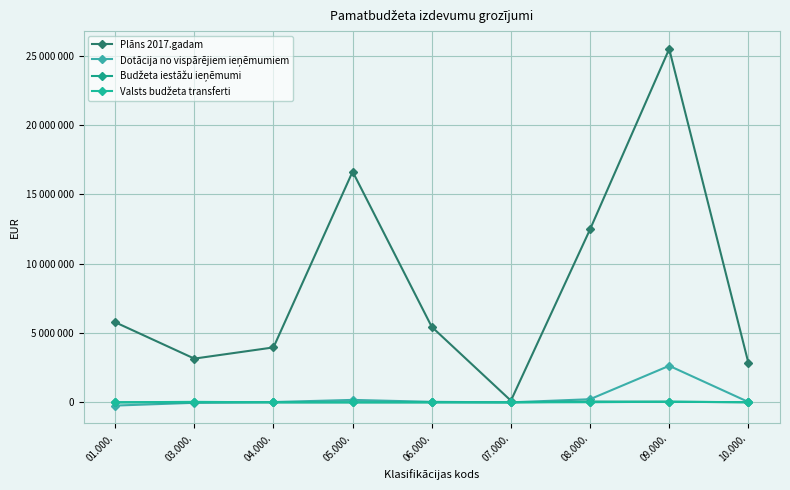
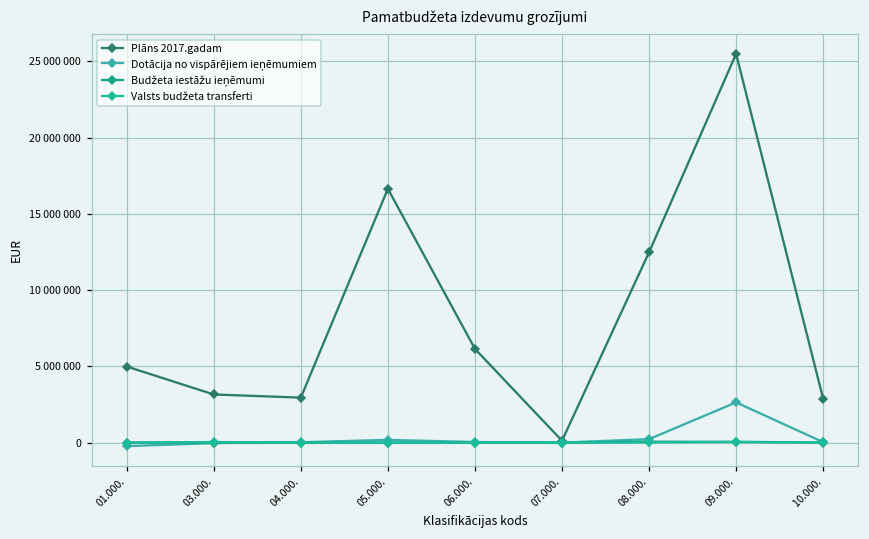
  {
    "Plāns 2017.gadam": {
-     "01.000.": 5800000,
+     "01.000.": 5000000,
      "03.000.": 3200000,
-     "04.000.": 4000000,
+     "04.000.": 2900000,
      "05.000.": 16600000,
-     "06.000.": 5400000,
+     "06.000.": 6100000,
      "08.000.": 12500000,
      "09.000.": 25500000,
      "10.000.": 2900000
    }
  }
